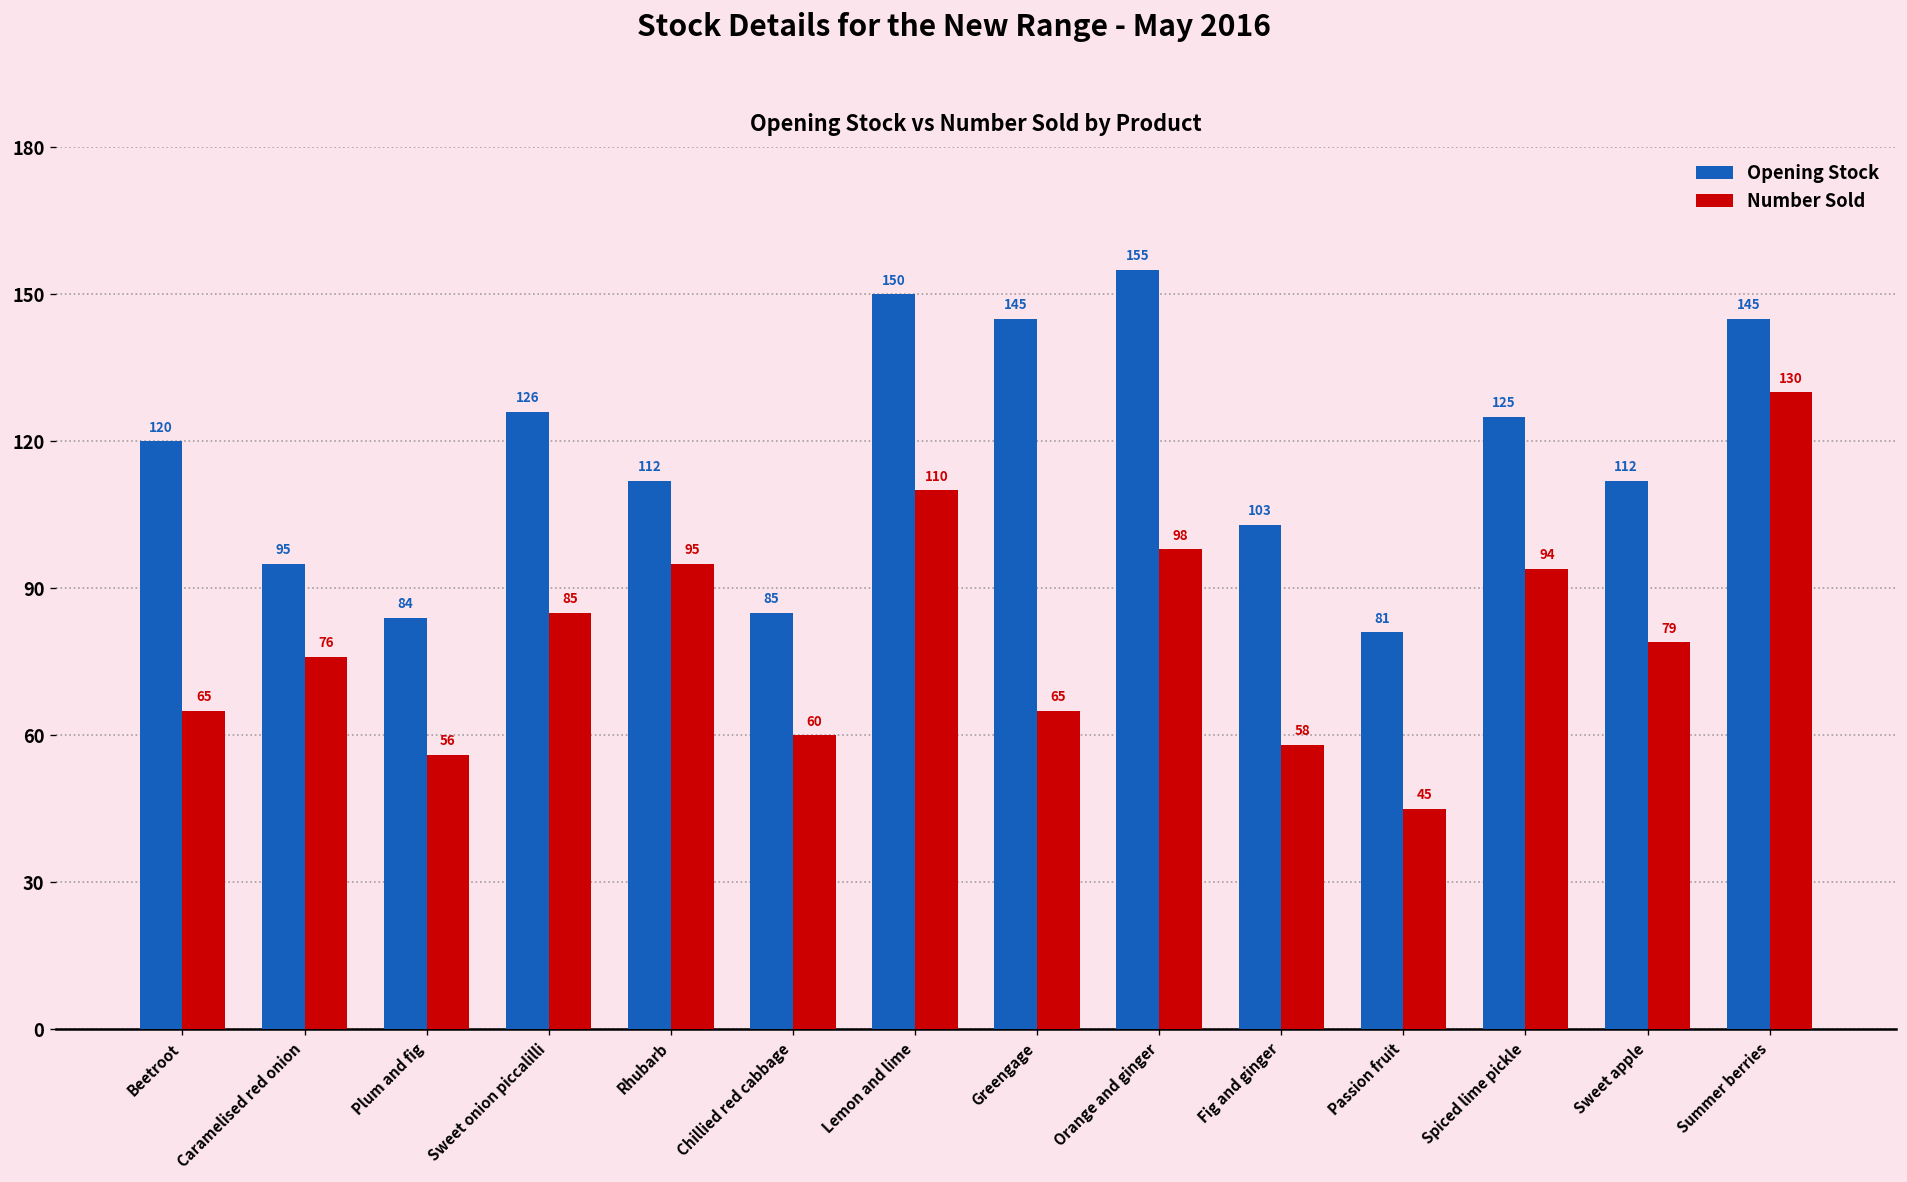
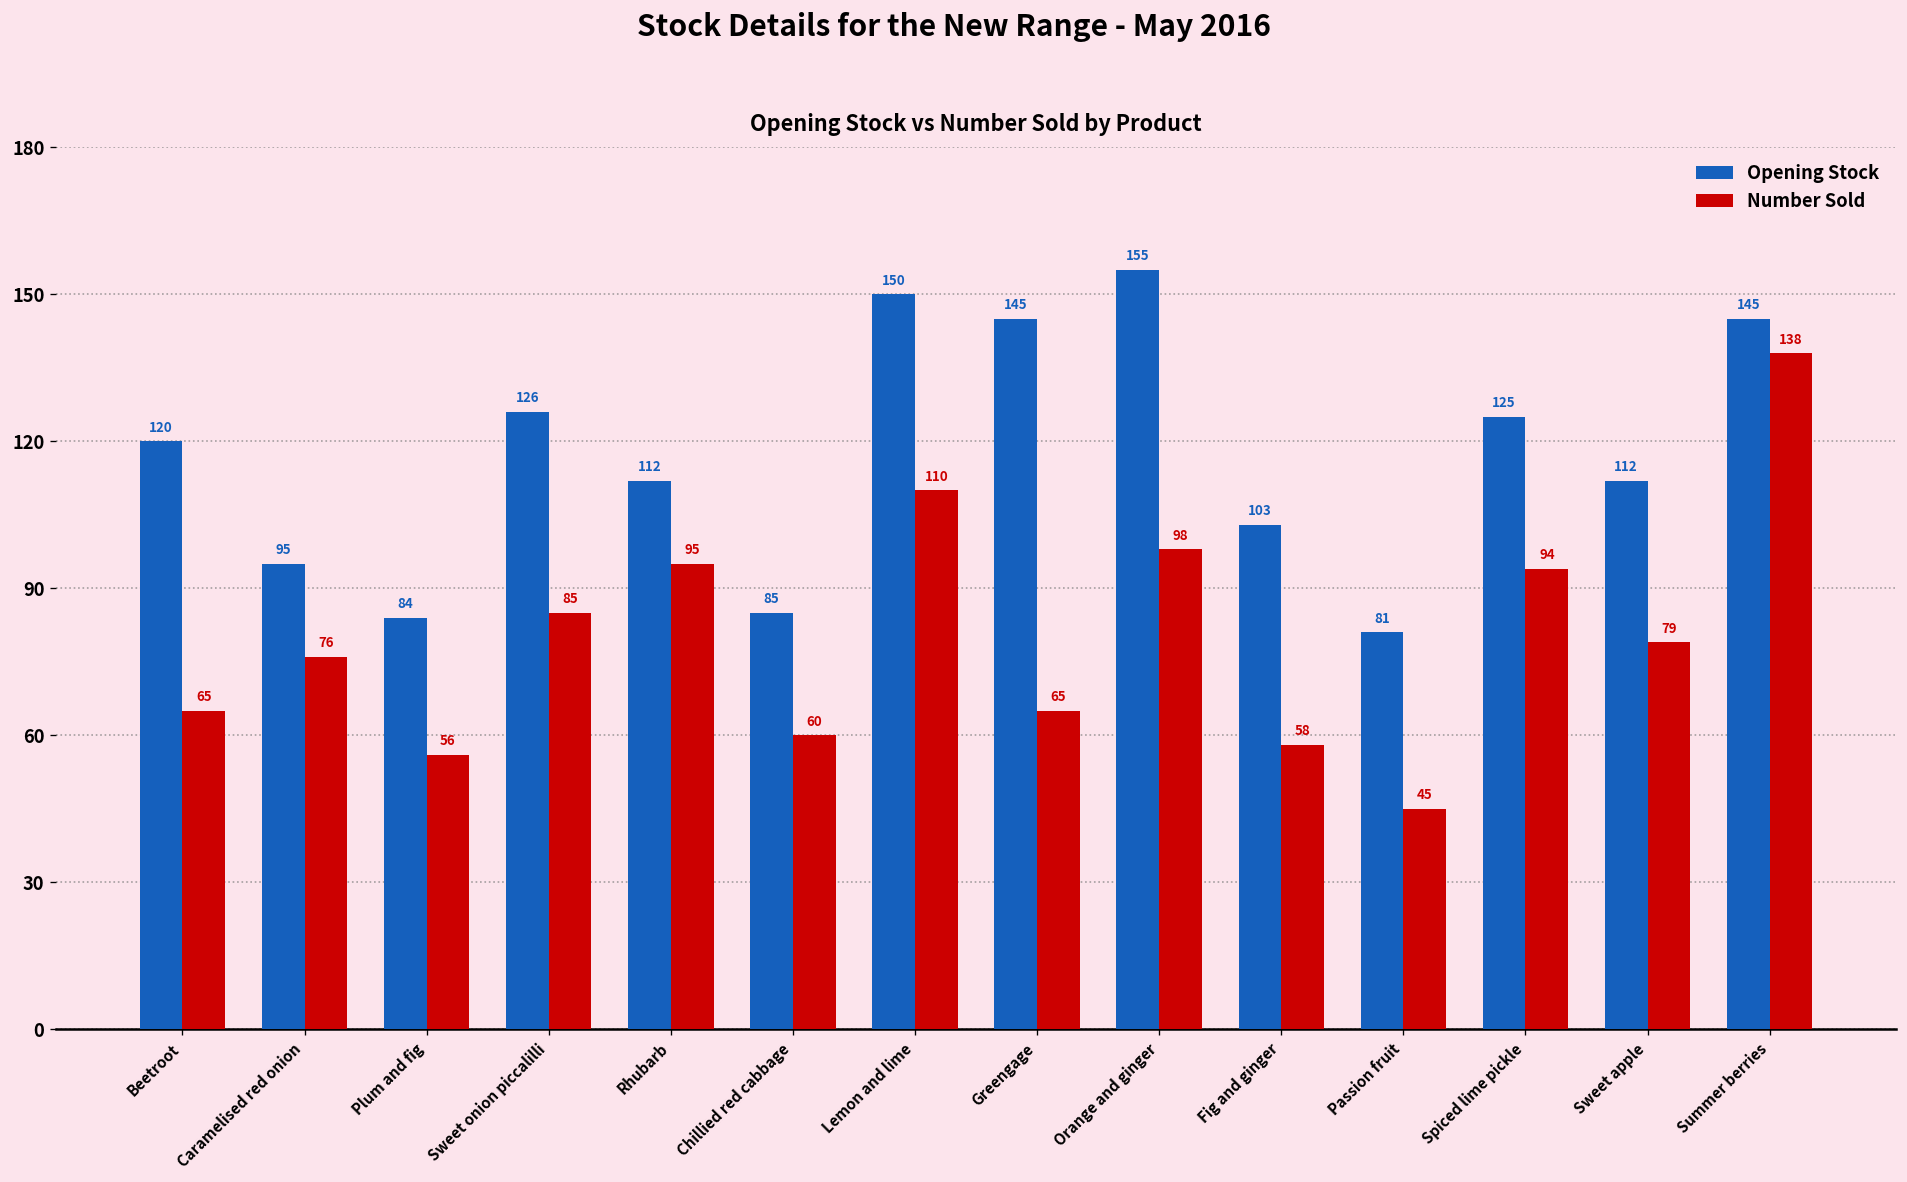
  {
    "Opening Stock": {
      "Beetroot": 120,
      "Caramelised red onion": 95,
      "Plum and fig": 84,
      "Sweet onion piccalilli": 126,
      "Rhubarb": 112,
      "Chillied red cabbage": 85,
      "Lemon and lime": 150,
      "Greengage": 145,
      "Orange and ginger": 155,
      "Fig and ginger": 103,
      "Passion fruit": 81,
      "Spiced lime pickle": 125,
      "Sweet apple": 112,
      "Summer berries": 145
    },
    "Number Sold": {
      "Beetroot": 65,
      "Caramelised red onion": 76,
      "Plum and fig": 56,
      "Sweet onion piccalilli": 85,
      "Rhubarb": 95,
      "Chillied red cabbage": 60,
      "Lemon and lime": 110,
      "Greengage": 65,
      "Orange and ginger": 98,
      "Fig and ginger": 58,
      "Passion fruit": 45,
      "Spiced lime pickle": 94,
      "Sweet apple": 79,
-     "Summer berries": 130
+     "Summer berries": 138
    }
  }
